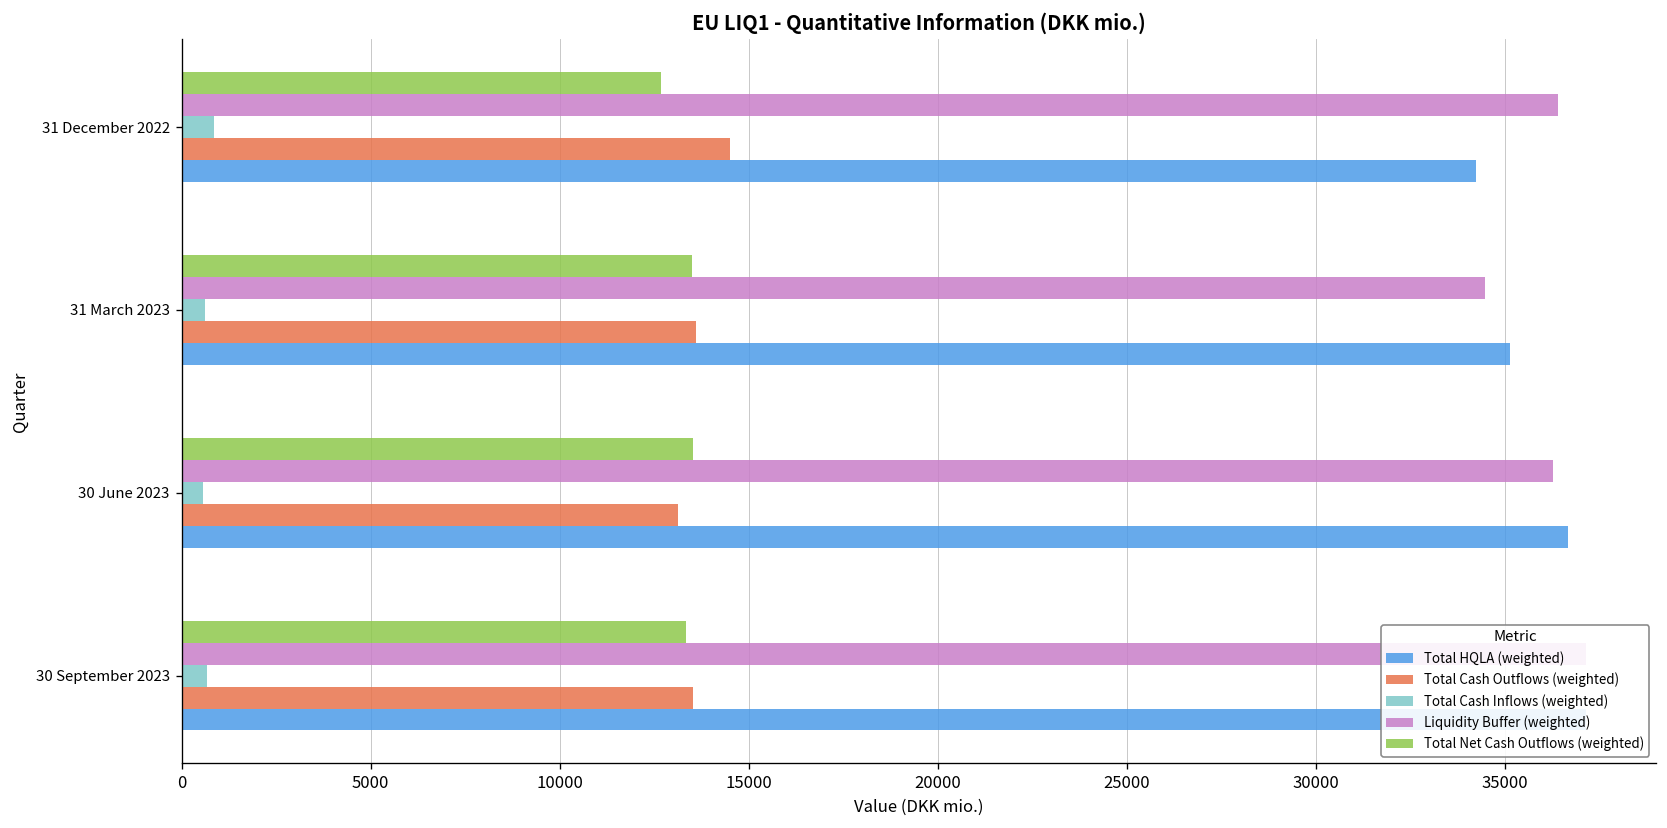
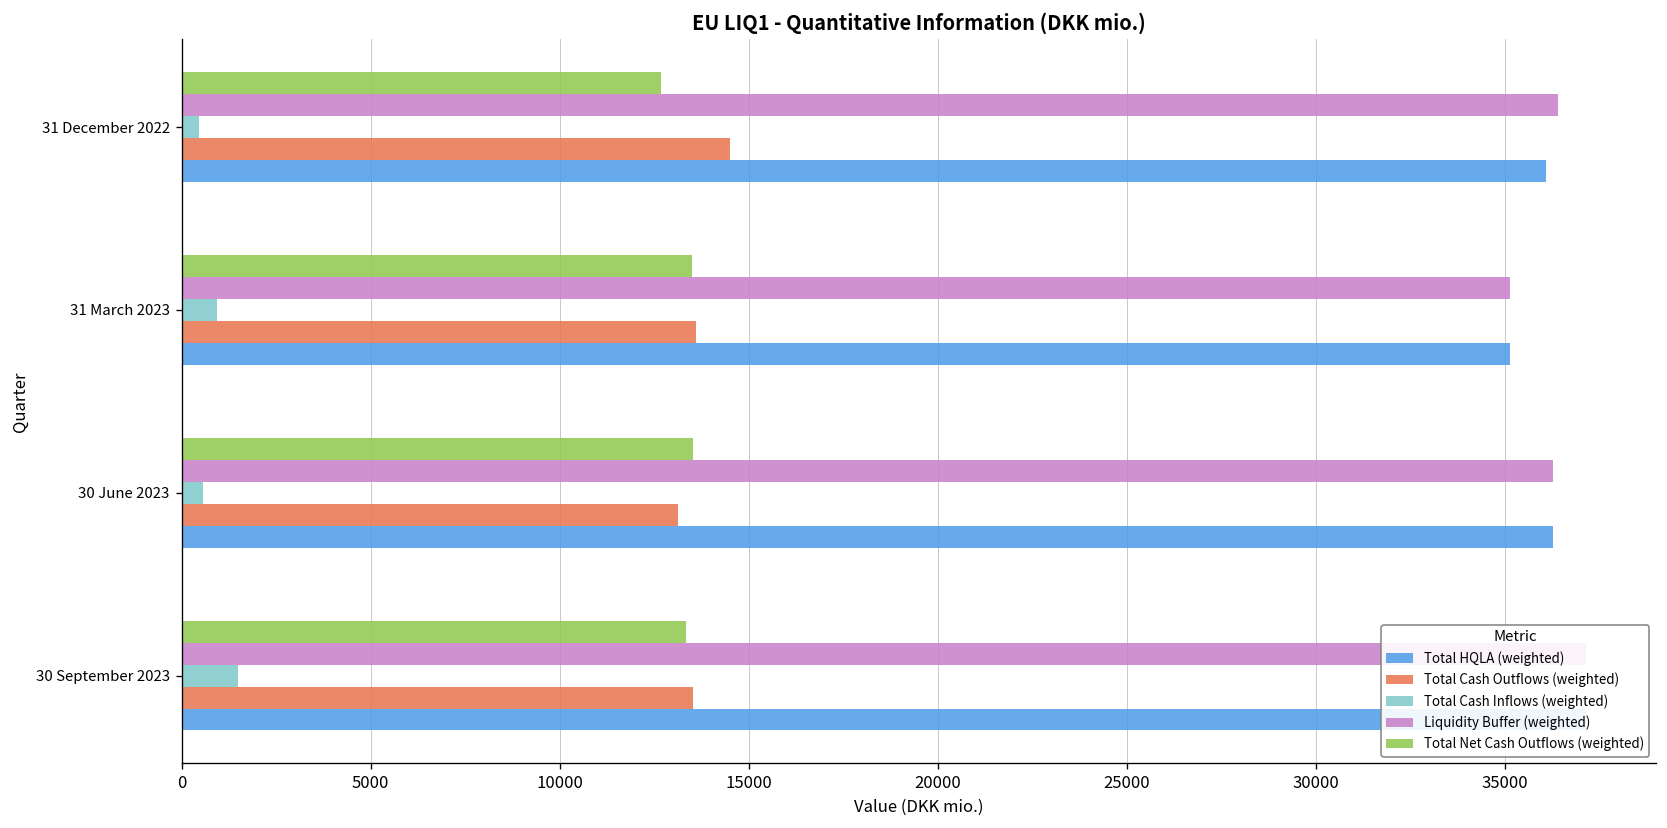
  {
    "Total HQLA (weighted)": {
-     "31 December 2022": 34200,
+     "31 December 2022": 36100,
      "31 March 2023": 35100,
-     "30 June 2023": 36700
+     "30 June 2023": 36300
    },
    "Total Cash Outflows (weighted)": {
      "31 December 2022": 14500,
      "31 March 2023": 13600,
      "30 June 2023": 13100,
      "30 September 2023": 13500
    },
    "Total Cash Inflows (weighted)": {
-     "31 December 2022": 800,
-     "31 March 2023": 600,
+     "31 December 2022": 500,
+     "31 March 2023": 900,
      "30 June 2023": 600,
-     "30 September 2023": 700
+     "30 September 2023": 1500
    },
    "Liquidity Buffer (weighted)": {
      "31 December 2022": 36400,
-     "31 March 2023": 34500,
+     "31 March 2023": 35100,
      "30 June 2023": 36300
    },
    "Total Net Cash Outflows (weighted)": {
      "31 December 2022": 12700,
      "31 March 2023": 13500,
      "30 June 2023": 13500,
      "30 September 2023": 13400
    }
  }
